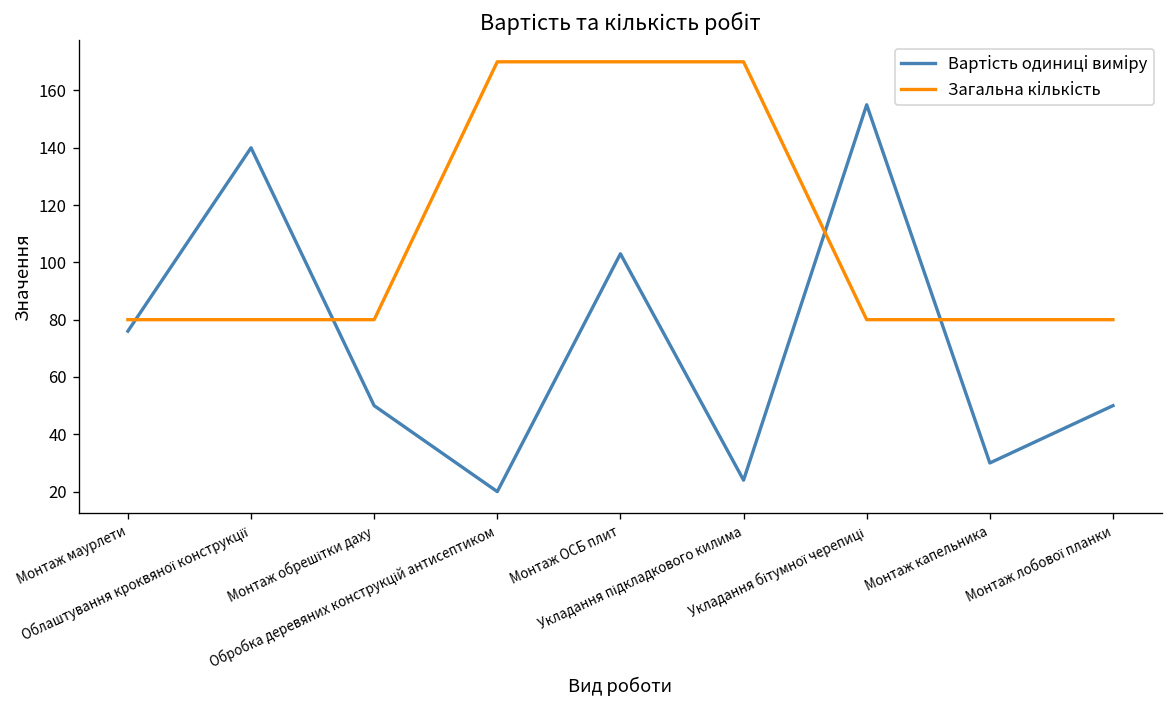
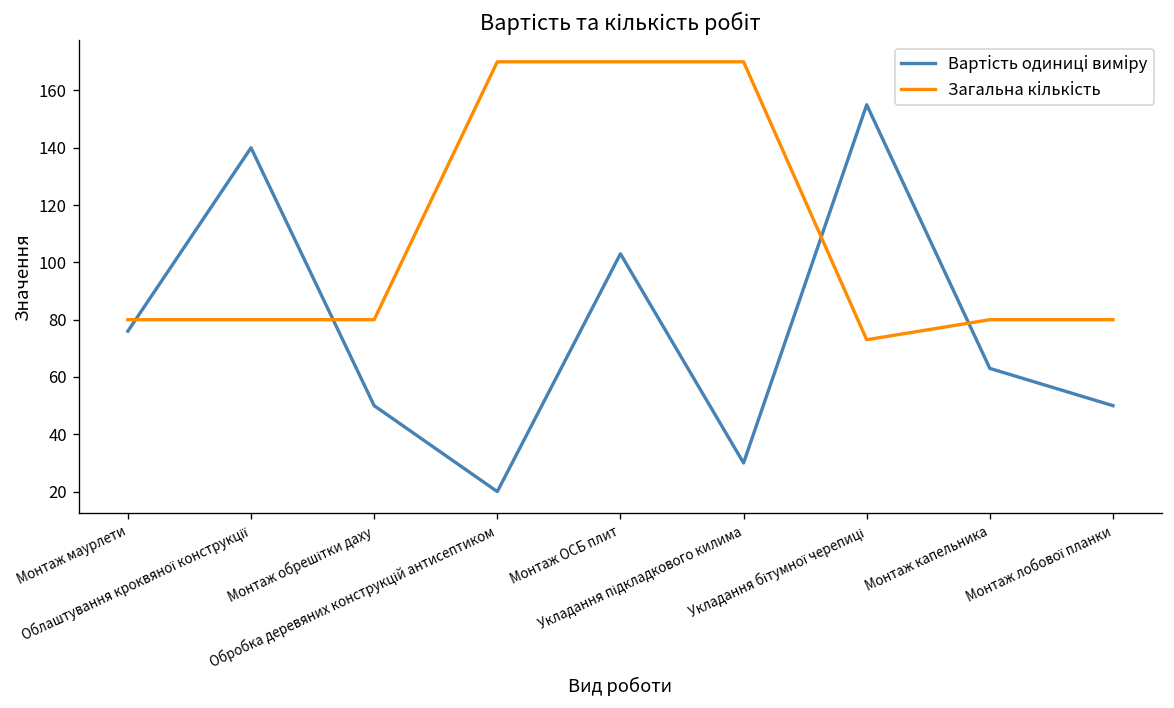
  {
    "Вартість одиниці виміру": {
      "Монтаж маурлети": 76,
      "Облаштування кроквяної конструкції": 140,
      "Монтаж обрешітки даху": 50,
      "Обробка деревяних конструкцій антисептиком": 20,
      "Монтаж ОСБ плит": 103,
-     "Укладання підкладкового килима": 24,
+     "Укладання підкладкового килима": 30,
      "Укладання бітумної черепиці": 155,
-     "Монтаж капельника": 30,
+     "Монтаж капельника": 63,
      "Монтаж лобової планки": 50
    },
    "Загальна кількість": {
      "Монтаж маурлети": 80,
      "Облаштування кроквяної конструкції": 80,
      "Монтаж обрешітки даху": 80,
      "Обробка деревяних конструкцій антисептиком": 170,
      "Монтаж ОСБ плит": 170,
      "Укладання підкладкового килима": 170,
-     "Укладання бітумної черепиці": 80,
+     "Укладання бітумної черепиці": 73,
      "Монтаж капельника": 80,
      "Монтаж лобової планки": 80
    }
  }
